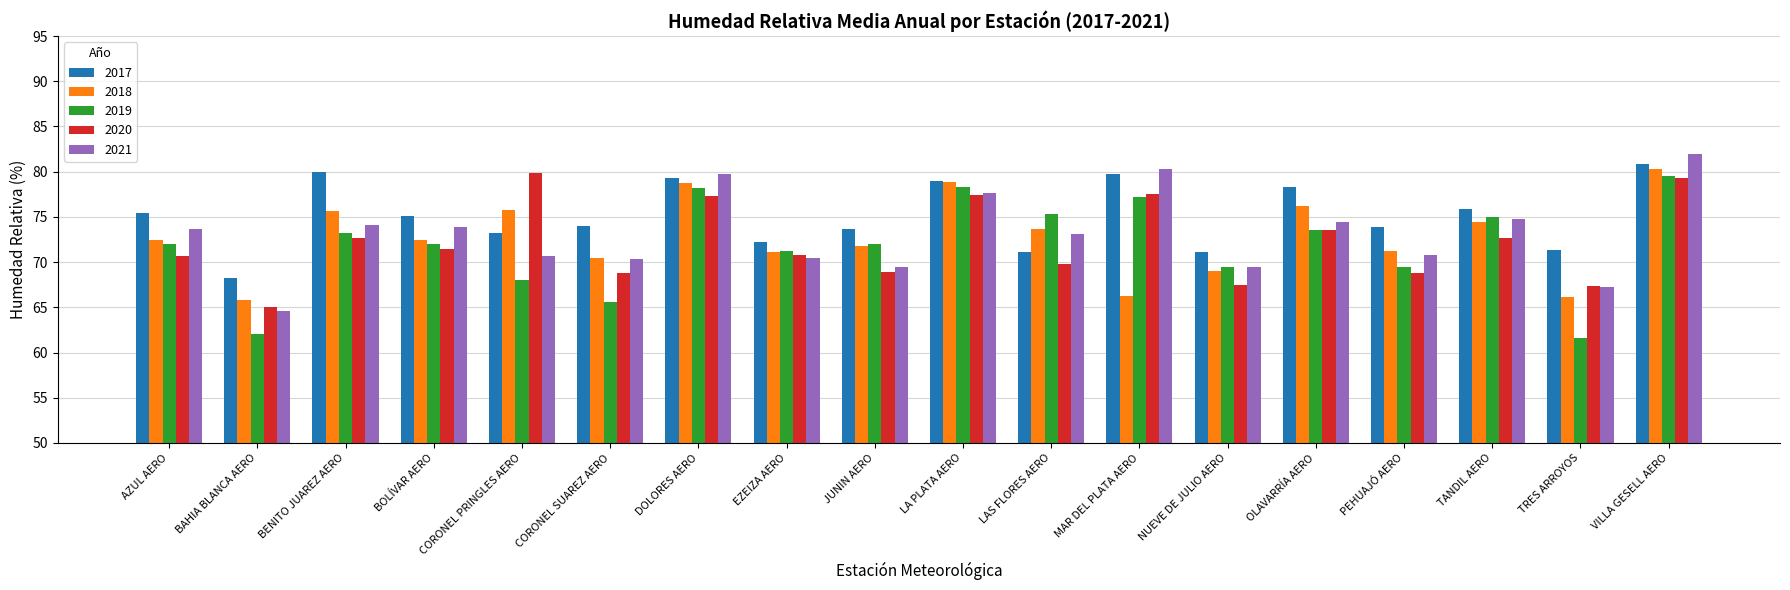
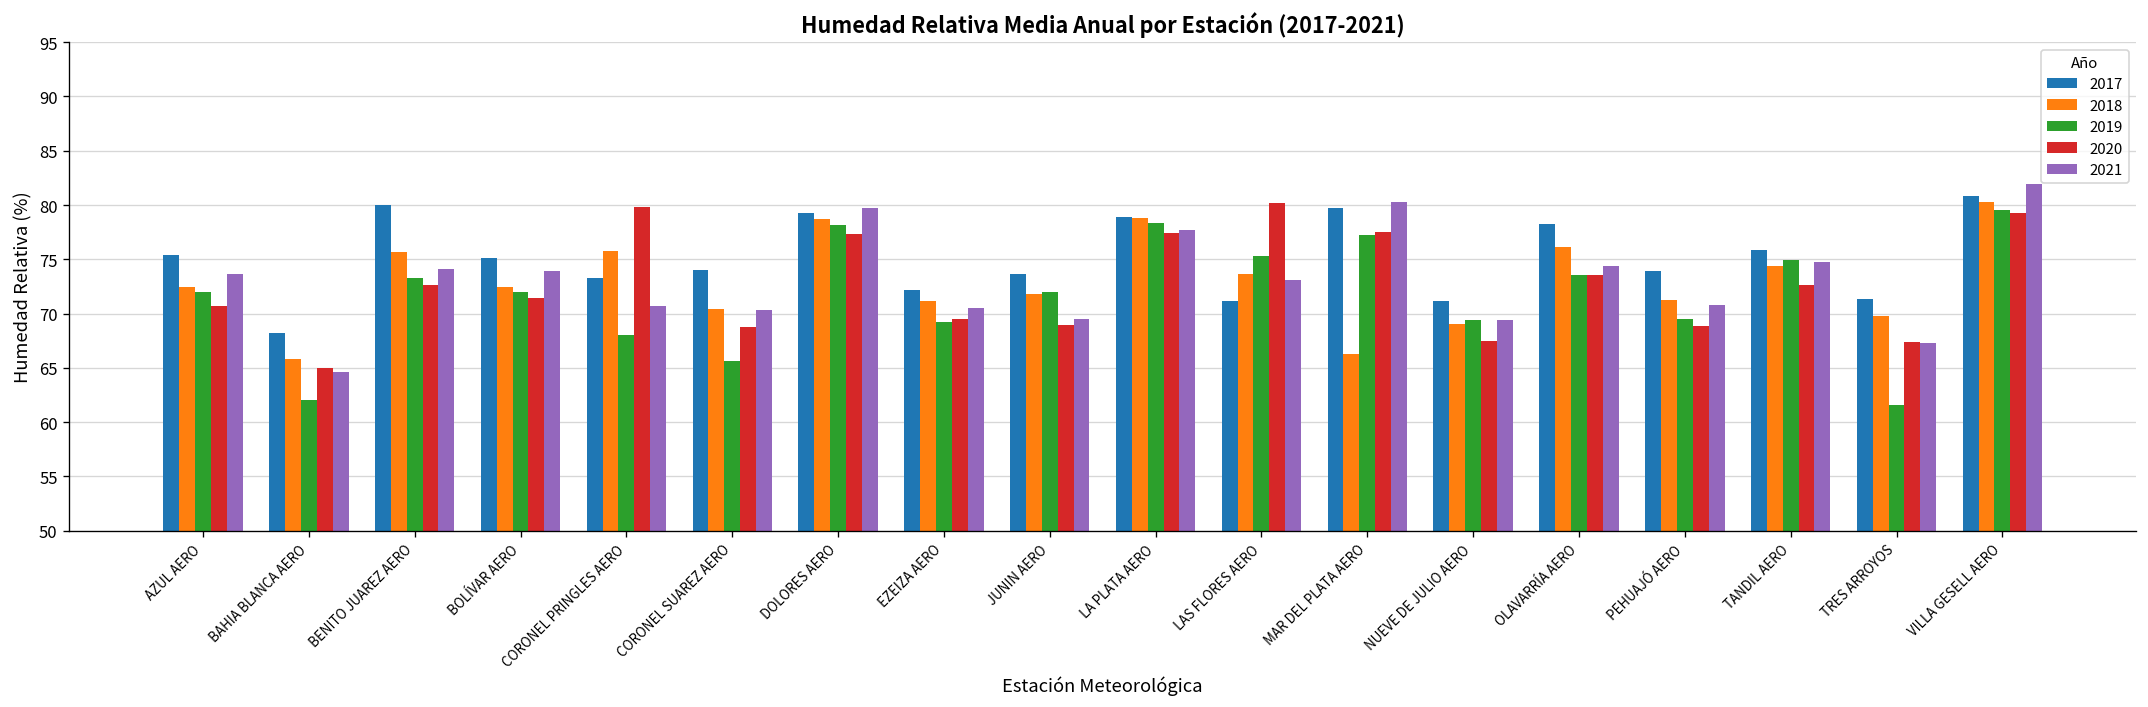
  {
    "2017": {
      "AZUL AERO": 75,
      "BAHIA BLANCA AERO": 68,
      "BENITO JUAREZ AERO": 80,
      "BOLÍVAR AERO": 75,
      "CORONEL PRINGLES AERO": 73,
      "CORONEL SUAREZ AERO": 74,
      "DOLORES AERO": 79,
      "EZEIZA AERO": 72,
      "JUNIN AERO": 74,
      "LA PLATA AERO": 79,
      "LAS FLORES AERO": 71,
      "MAR DEL PLATA AERO": 80,
      "NUEVE DE JULIO AERO": 71,
      "OLAVARRÍA AERO": 78,
      "PEHUAJÓ AERO": 74,
      "TANDIL AERO": 76,
      "TRES ARROYOS": 71,
      "VILLA GESELL AERO": 81
    },
    "2018": {
      "AZUL AERO": 72,
      "BAHIA BLANCA AERO": 66,
      "BENITO JUAREZ AERO": 76,
      "BOLÍVAR AERO": 72,
      "CORONEL PRINGLES AERO": 76,
      "CORONEL SUAREZ AERO": 70,
      "DOLORES AERO": 79,
      "EZEIZA AERO": 71,
      "JUNIN AERO": 72,
      "LA PLATA AERO": 79,
      "LAS FLORES AERO": 74,
      "MAR DEL PLATA AERO": 66,
      "NUEVE DE JULIO AERO": 69,
      "OLAVARRÍA AERO": 76,
      "PEHUAJÓ AERO": 71,
      "TANDIL AERO": 74,
-     "TRES ARROYOS": 66,
+     "TRES ARROYOS": 70,
      "VILLA GESELL AERO": 80
    },
    "2019": {
      "AZUL AERO": 72,
      "BAHIA BLANCA AERO": 62,
      "BENITO JUAREZ AERO": 73,
      "BOLÍVAR AERO": 72,
      "CORONEL PRINGLES AERO": 68,
      "CORONEL SUAREZ AERO": 66,
      "DOLORES AERO": 78,
-     "EZEIZA AERO": 71,
+     "EZEIZA AERO": 69,
      "JUNIN AERO": 72,
      "LA PLATA AERO": 78,
      "LAS FLORES AERO": 75,
      "MAR DEL PLATA AERO": 77,
      "NUEVE DE JULIO AERO": 69,
      "OLAVARRÍA AERO": 74,
      "PEHUAJÓ AERO": 70,
      "TANDIL AERO": 75,
      "TRES ARROYOS": 62,
      "VILLA GESELL AERO": 80
    },
    "2020": {
      "AZUL AERO": 71,
      "BAHIA BLANCA AERO": 65,
      "BENITO JUAREZ AERO": 73,
      "BOLÍVAR AERO": 71,
      "CORONEL PRINGLES AERO": 80,
      "CORONEL SUAREZ AERO": 69,
      "DOLORES AERO": 77,
-     "EZEIZA AERO": 71,
+     "EZEIZA AERO": 70,
      "JUNIN AERO": 69,
      "LA PLATA AERO": 77,
-     "LAS FLORES AERO": 70,
+     "LAS FLORES AERO": 80,
      "MAR DEL PLATA AERO": 78,
      "NUEVE DE JULIO AERO": 68,
      "OLAVARRÍA AERO": 74,
      "PEHUAJÓ AERO": 69,
      "TANDIL AERO": 73,
      "TRES ARROYOS": 67,
      "VILLA GESELL AERO": 79
    },
    "2021": {
      "AZUL AERO": 74,
      "BAHIA BLANCA AERO": 65,
      "BENITO JUAREZ AERO": 74,
      "BOLÍVAR AERO": 74,
      "CORONEL PRINGLES AERO": 71,
      "CORONEL SUAREZ AERO": 70,
      "DOLORES AERO": 80,
      "EZEIZA AERO": 71,
      "JUNIN AERO": 70,
      "LA PLATA AERO": 78,
      "LAS FLORES AERO": 73,
      "MAR DEL PLATA AERO": 80,
      "NUEVE DE JULIO AERO": 69,
      "OLAVARRÍA AERO": 74,
      "PEHUAJÓ AERO": 71,
      "TANDIL AERO": 75,
      "TRES ARROYOS": 67,
      "VILLA GESELL AERO": 82
    }
  }
